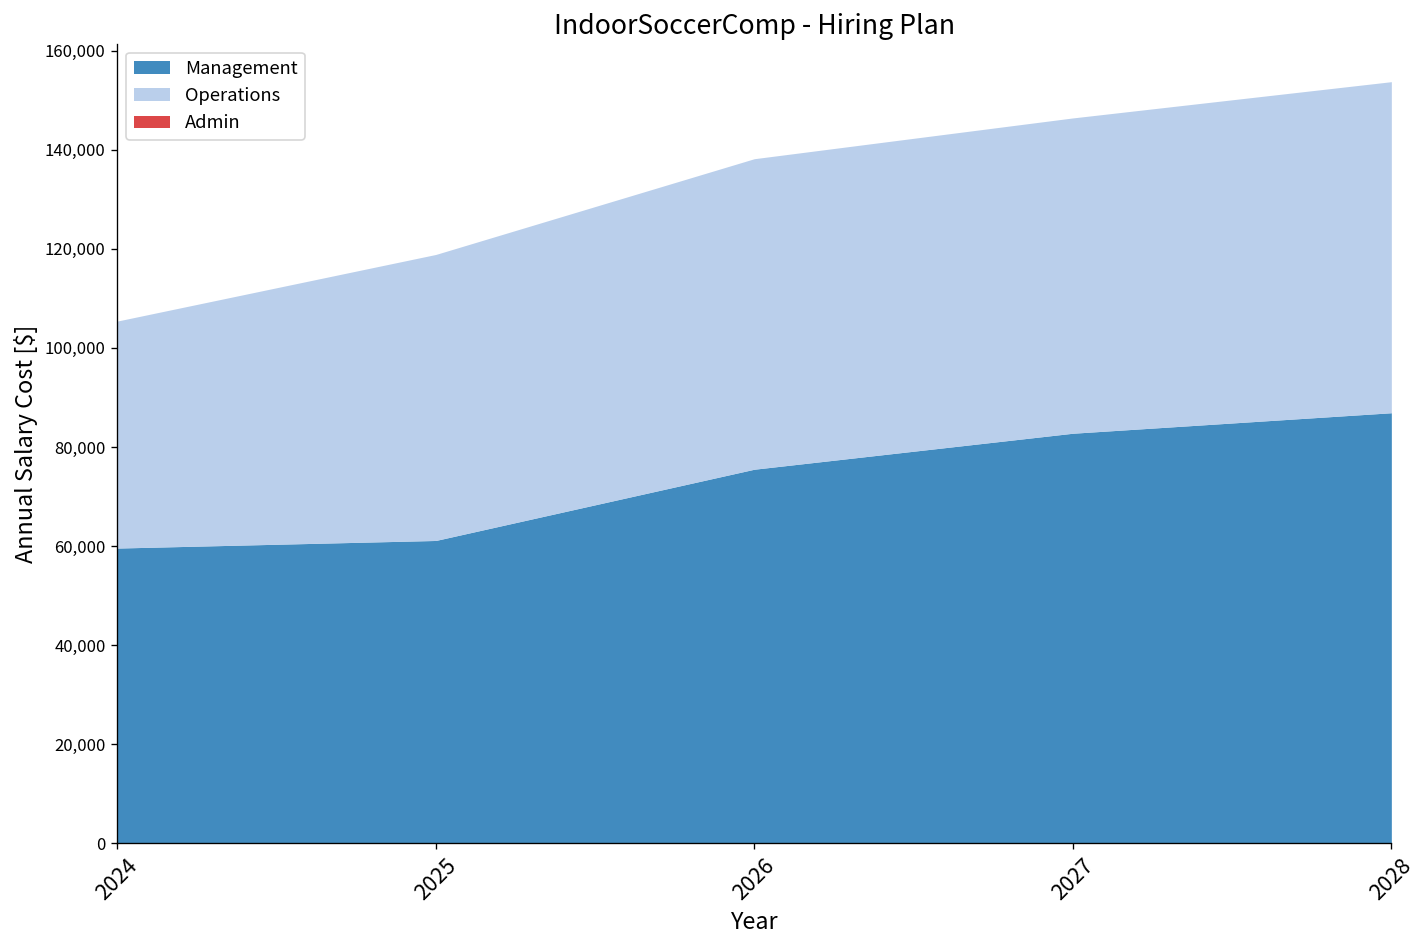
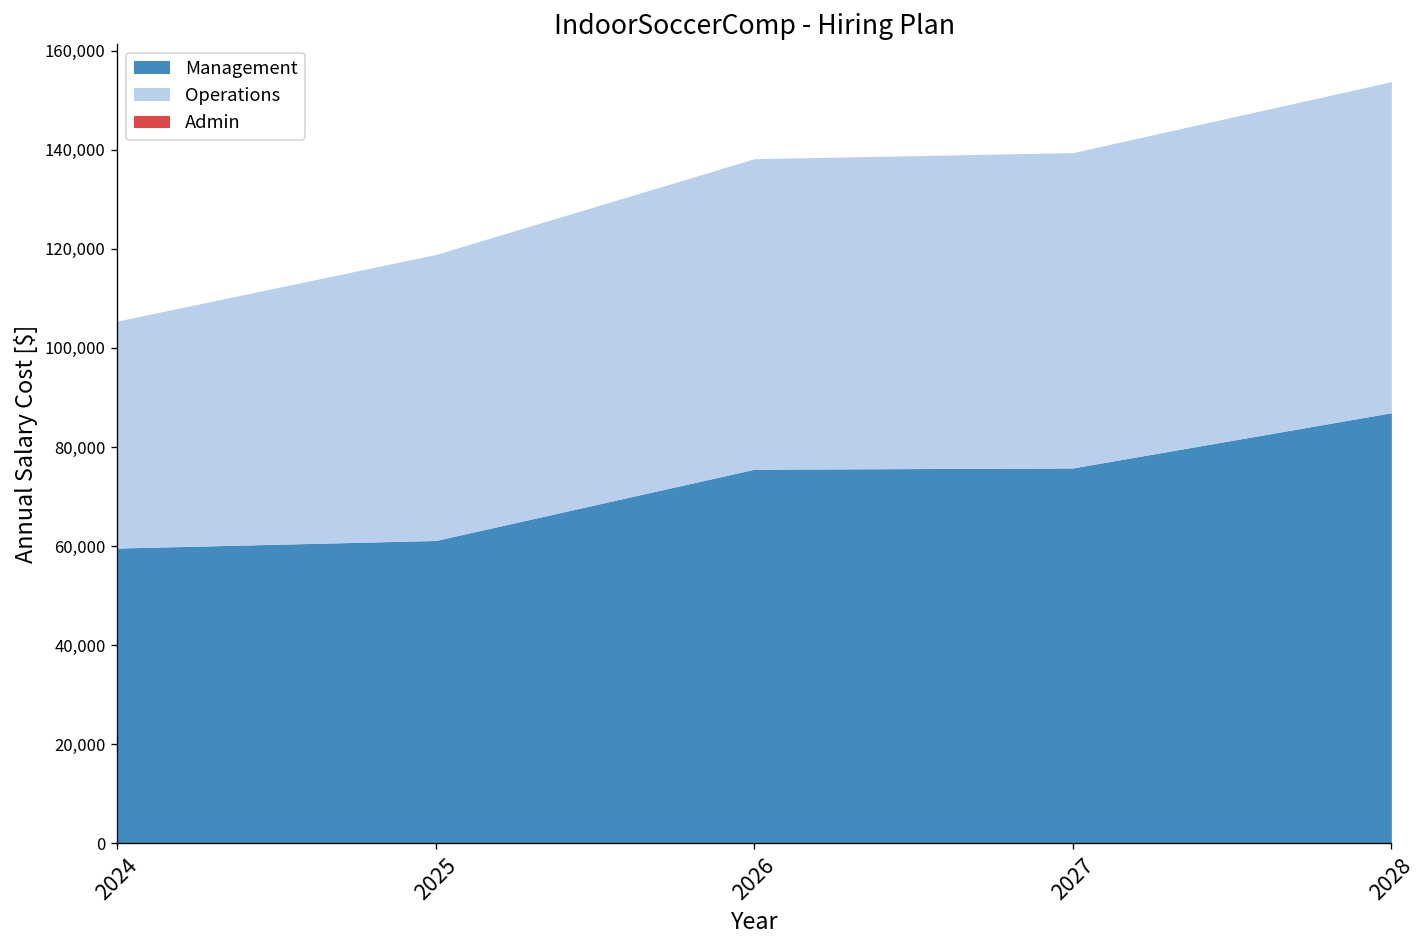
  {
    "Management": {
      "2024": "60,000",
      "2025": "61,000",
      "2026": "76,000",
-     "2027": "83,000",
+     "2027": "76,000",
      "2028": "87,000"
    }
  }
